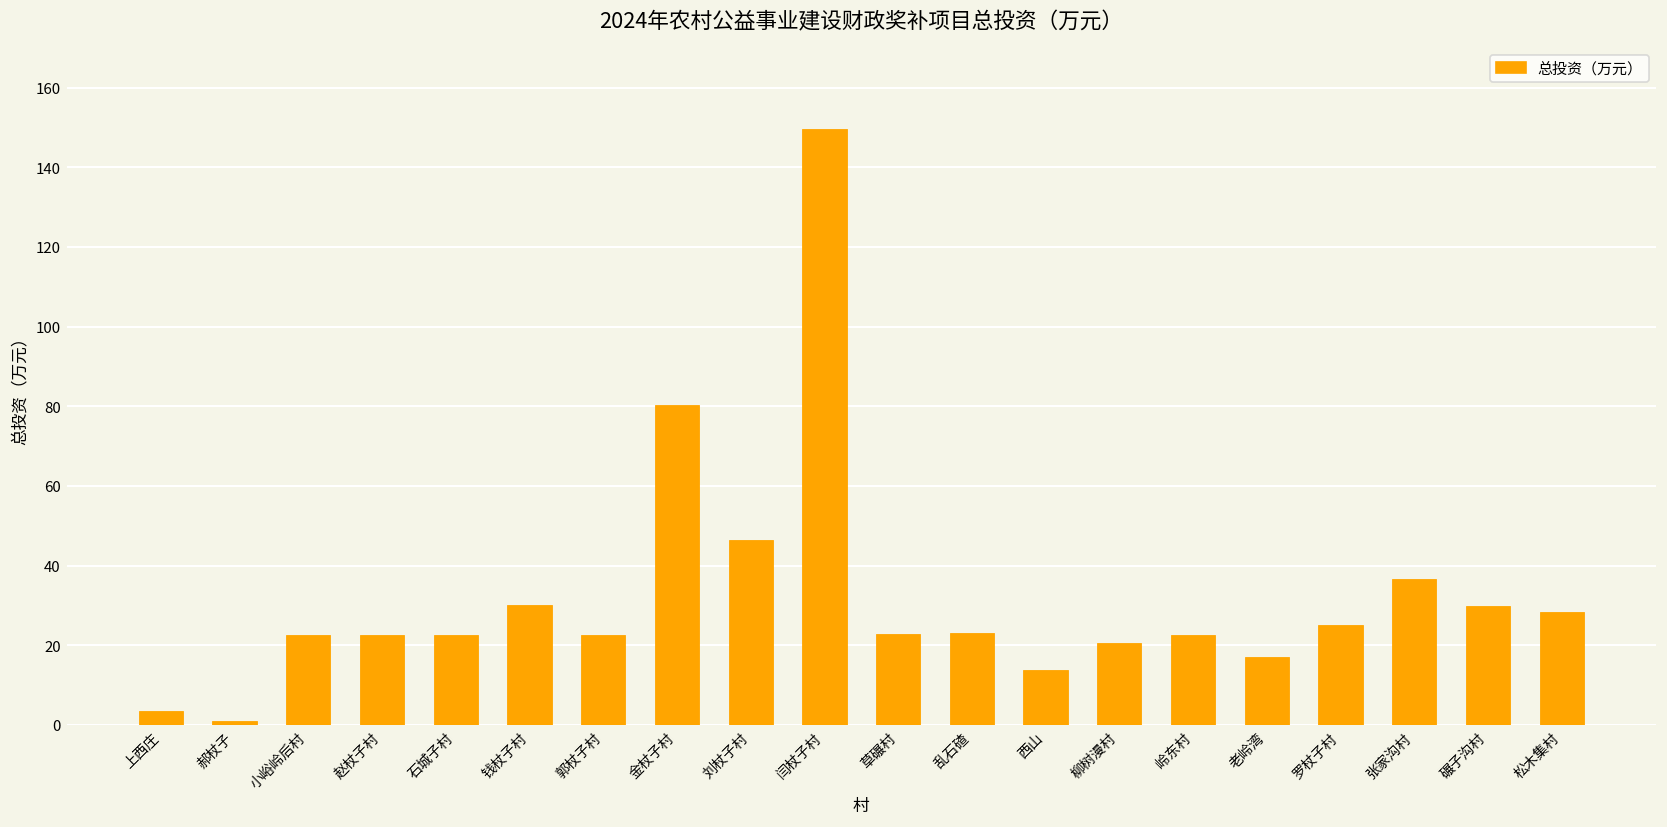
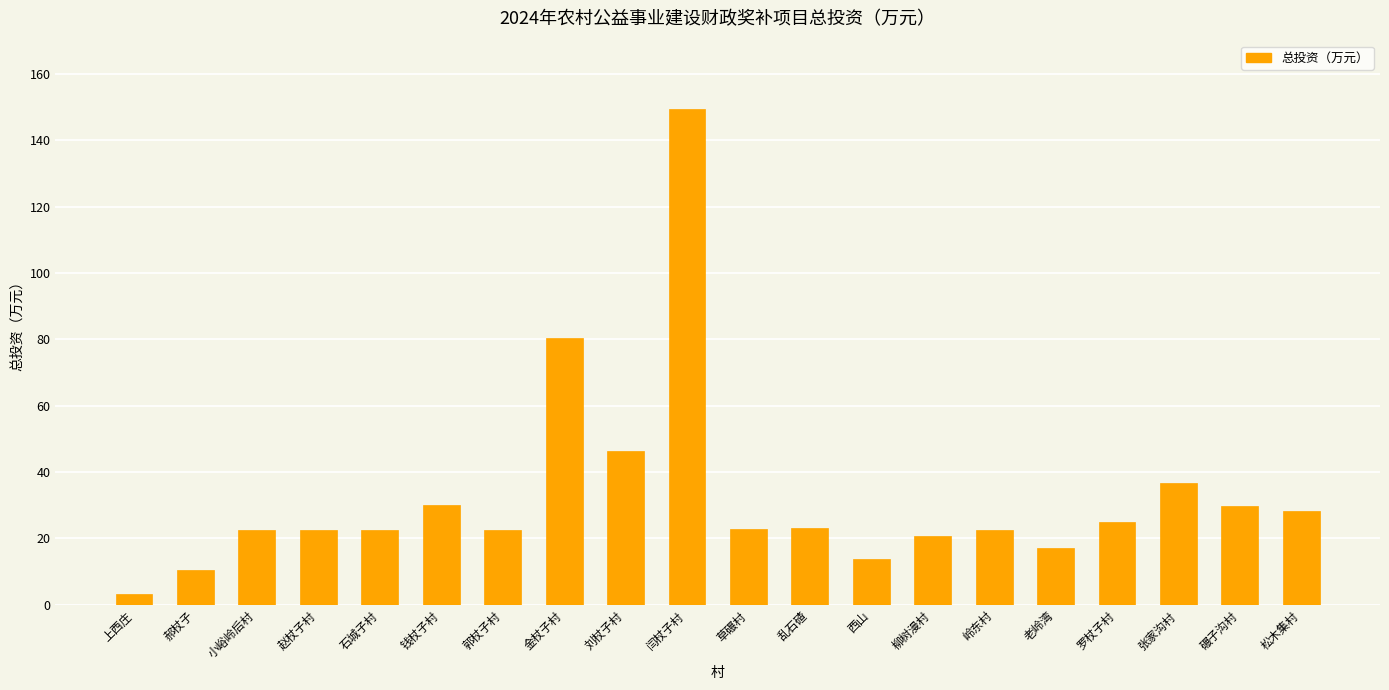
  {
    "上西庄": 3,
-   "郝杖子": 1,
+   "郝杖子": 10,
    "小峪岭后村": 23,
    "赵杖子村": 23,
    "石城子村": 23,
    "钱杖子村": 30,
    "郭杖子村": 23,
    "金杖子村": 80,
    "刘杖子村": 46,
    "闫杖子村": 150,
    "草碾村": 23,
    "乱石碴": 23,
    "西山": 14,
    "柳树漫村": 21,
    "岭东村": 23,
    "老岭湾": 17,
    "罗杖子村": 25,
    "张家沟村": 37,
    "碾子沟村": 30,
    "松木集村": 28
  }
